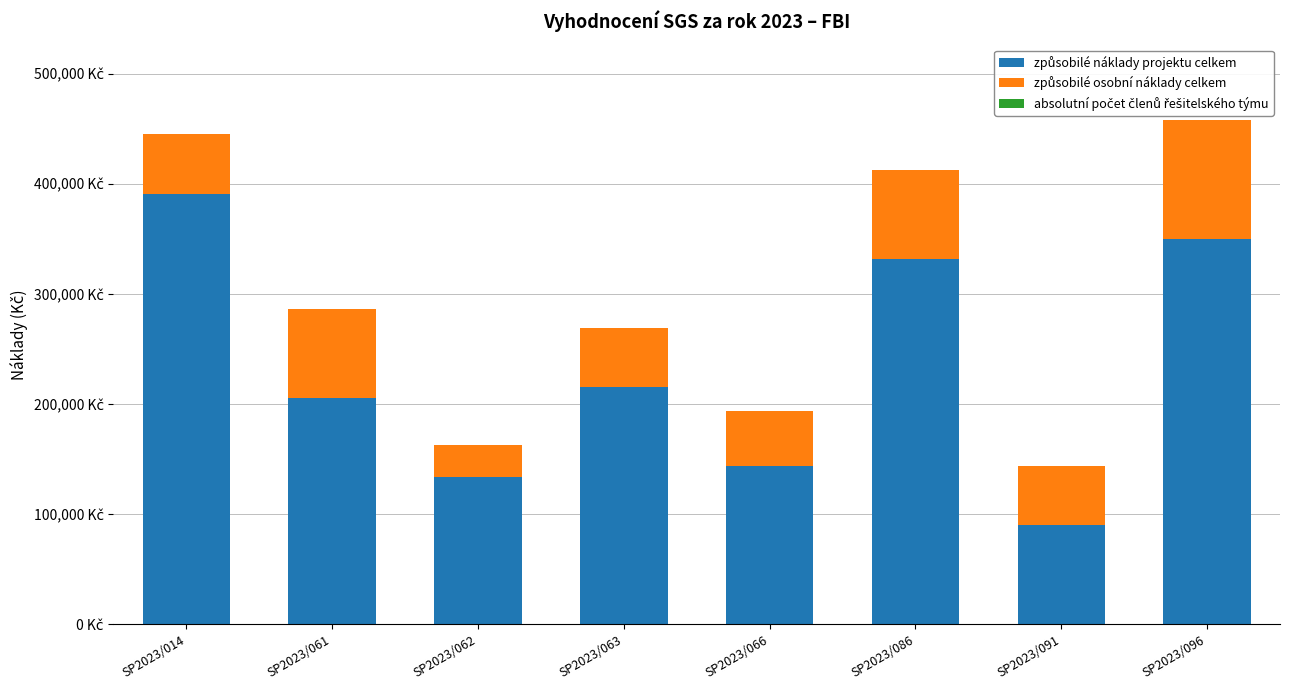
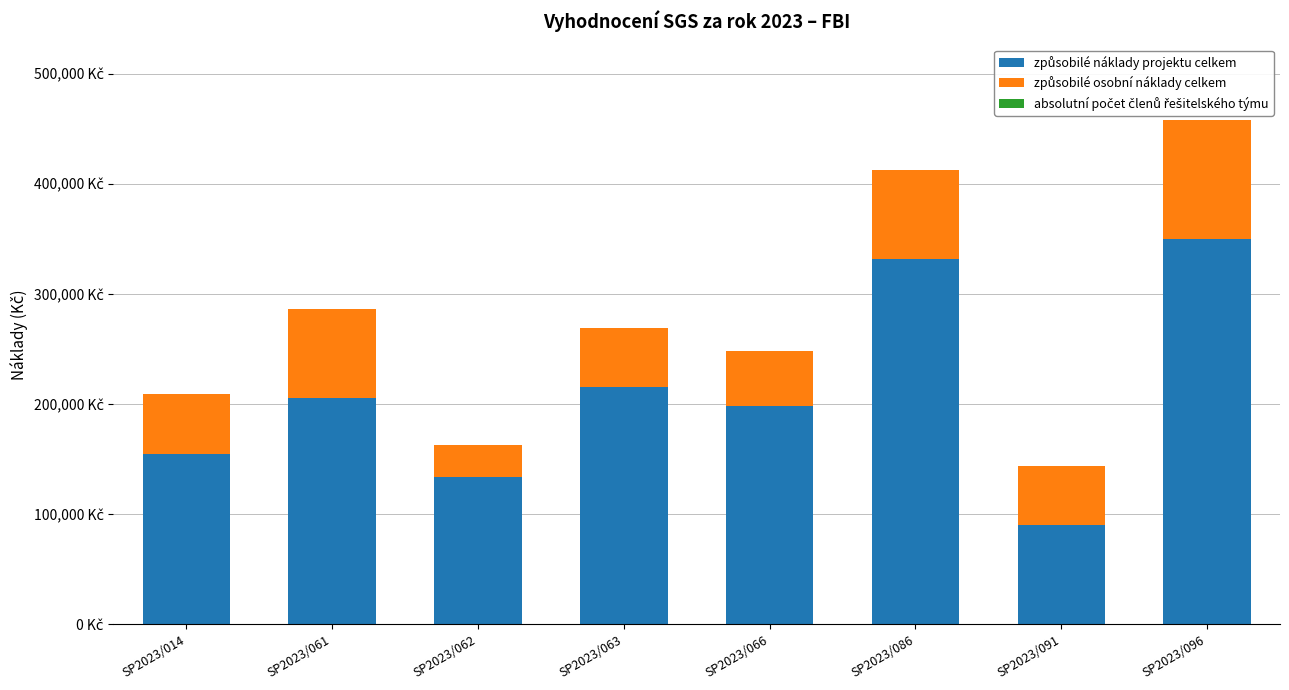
  {
    "způsobilé náklady projektu celkem": {
-     "SP2023/014": "391,000 Kč",
+     "SP2023/014": "155,000 Kč",
      "SP2023/061": "206,000 Kč",
      "SP2023/062": "134,000 Kč",
      "SP2023/063": "216,000 Kč",
-     "SP2023/066": "144,000 Kč",
+     "SP2023/066": "198,000 Kč",
      "SP2023/086": "332,000 Kč",
      "SP2023/091": "90,000 Kč",
      "SP2023/096": "350,000 Kč"
    },
    "absolutní počet členů řešitelského týmu": {
      "SP2023/014": "54,000 Kč",
      "SP2023/061": "81,000 Kč",
      "SP2023/062": "29,000 Kč",
      "SP2023/063": "54,000 Kč",
      "SP2023/066": "50,000 Kč",
      "SP2023/086": "81,000 Kč",
      "SP2023/091": "54,000 Kč",
      "SP2023/096": "108,000 Kč"
    }
  }
